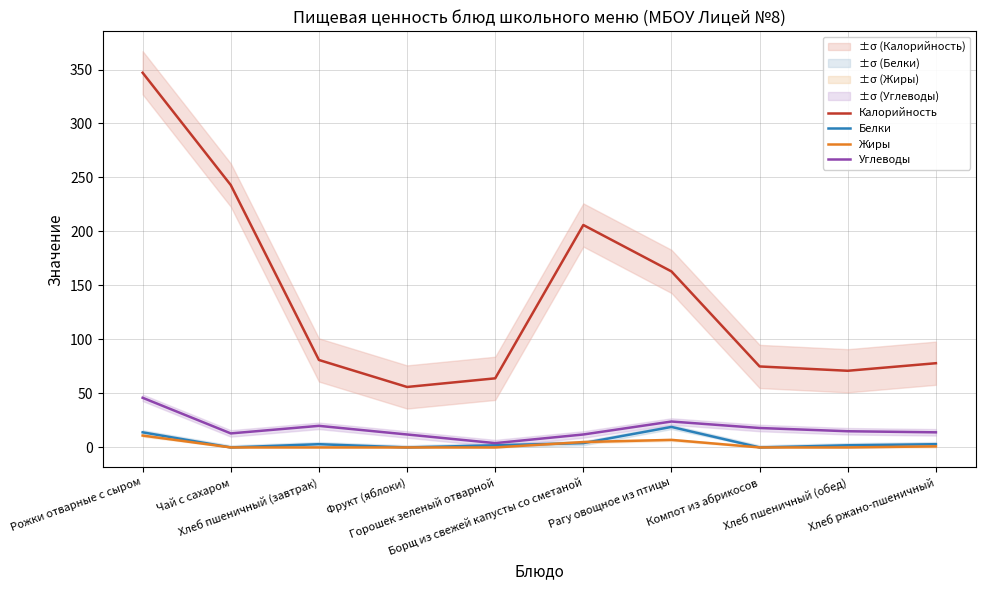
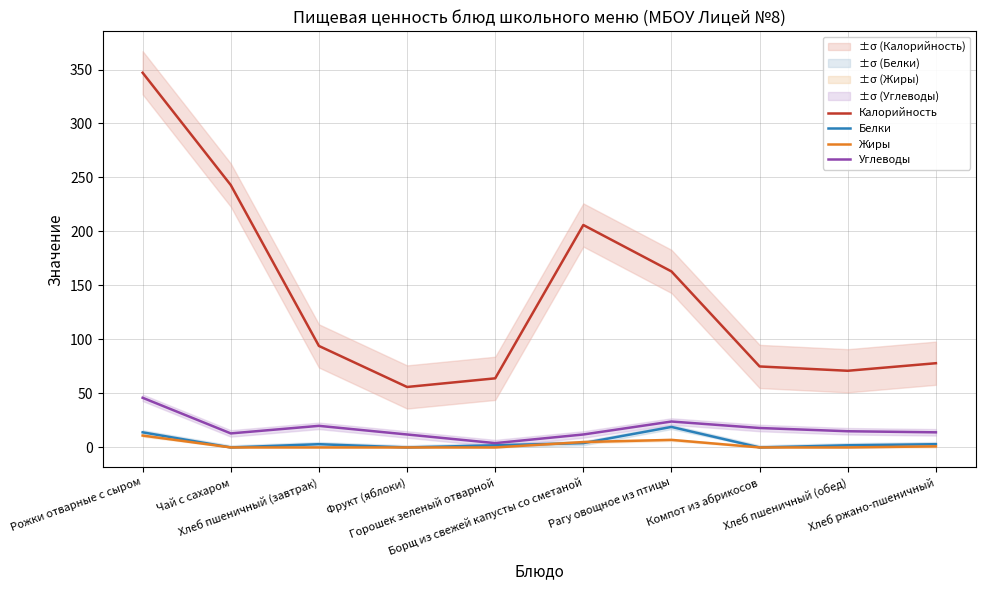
  {
    "Калорийность": {
      "Рожки отварные с сыром": 347,
      "Чай с сахаром": 243,
-     "Хлеб пшеничный (завтрак)": 81,
+     "Хлеб пшеничный (завтрак)": 94,
      "Фрукт (яблоки)": 56,
      "Горошек зеленый отварной": 64,
      "Борщ из свежей капусты со сметаной": 206,
      "Рагу овощное из птицы": 163,
      "Компот из абрикосов": 75,
      "Хлеб пшеничный (обед)": 71,
      "Хлеб ржано-пшеничный": 78
    },
    "Углеводы": {
      "Рожки отварные с сыром": 46,
      "Чай с сахаром": 13,
      "Хлеб пшеничный (завтрак)": 20,
      "Фрукт (яблоки)": 12,
      "Борщ из свежей капусты со сметаной": 12,
      "Рагу овощное из птицы": 24,
      "Компот из абрикосов": 18,
      "Хлеб пшеничный (обед)": 15,
      "Хлеб ржано-пшеничный": 14
    }
  }
